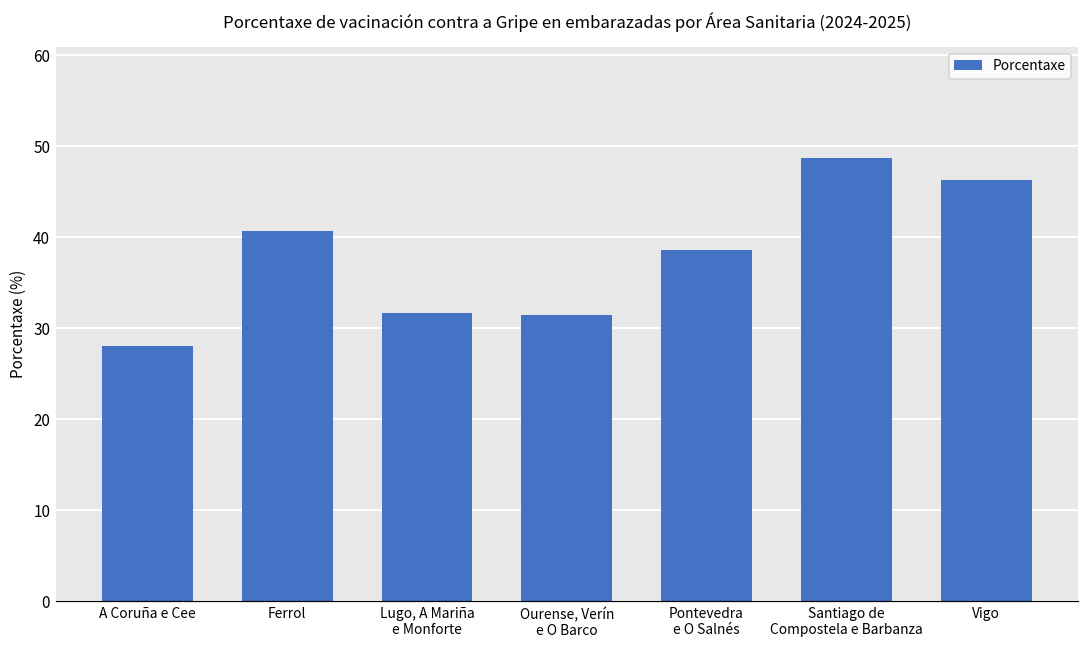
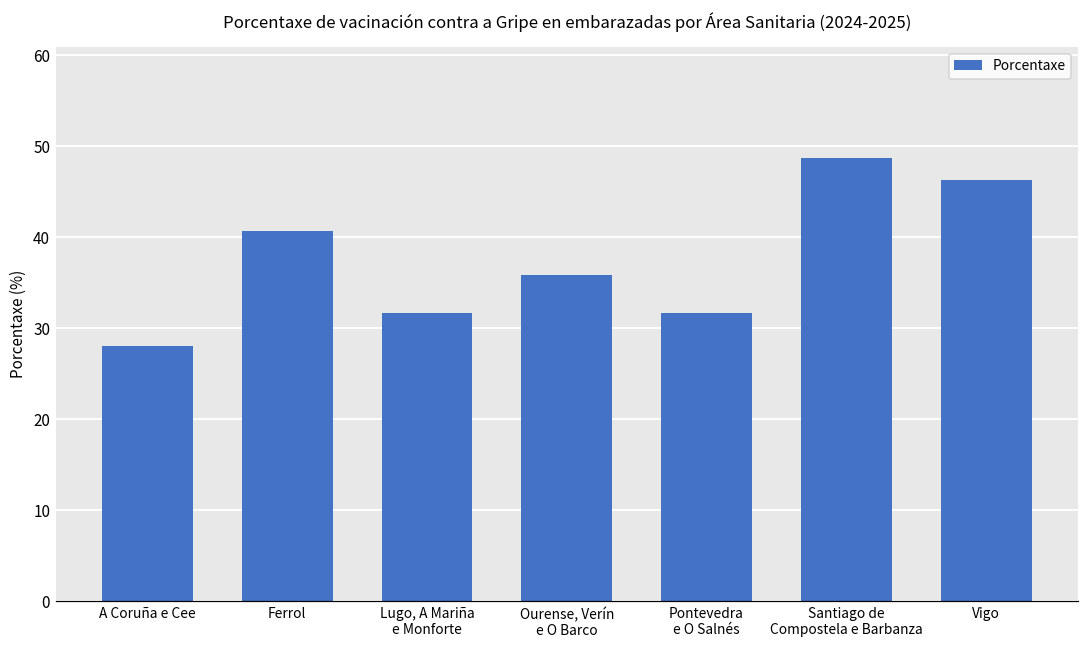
  {
    "A Coruña e Cee": 28,
    "Ferrol": 41,
    "Lugo, A Mariña e Monforte": 32,
-   "Ourense, Verín e O Barco": 31,
-   "Pontevedra e O Salnés": 39,
+   "Ourense, Verín e O Barco": 36,
+   "Pontevedra e O Salnés": 32,
    "Santiago de Compostela e Barbanza": 49,
    "Vigo": 46
  }
